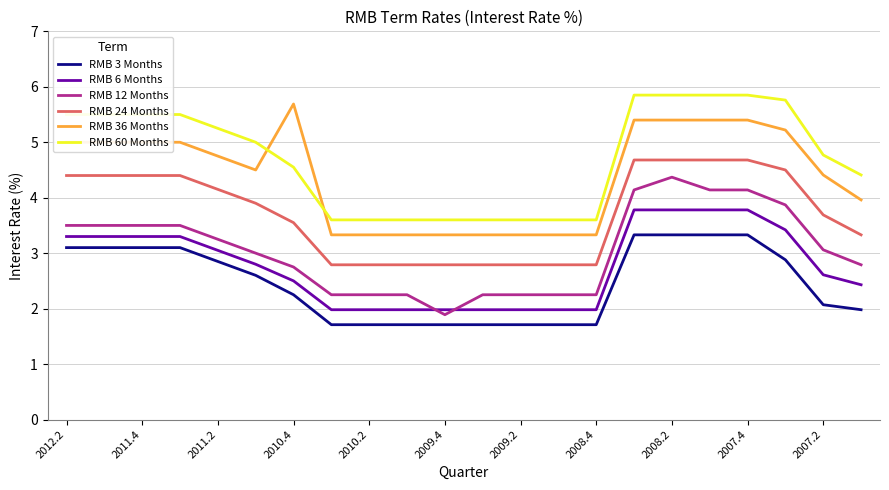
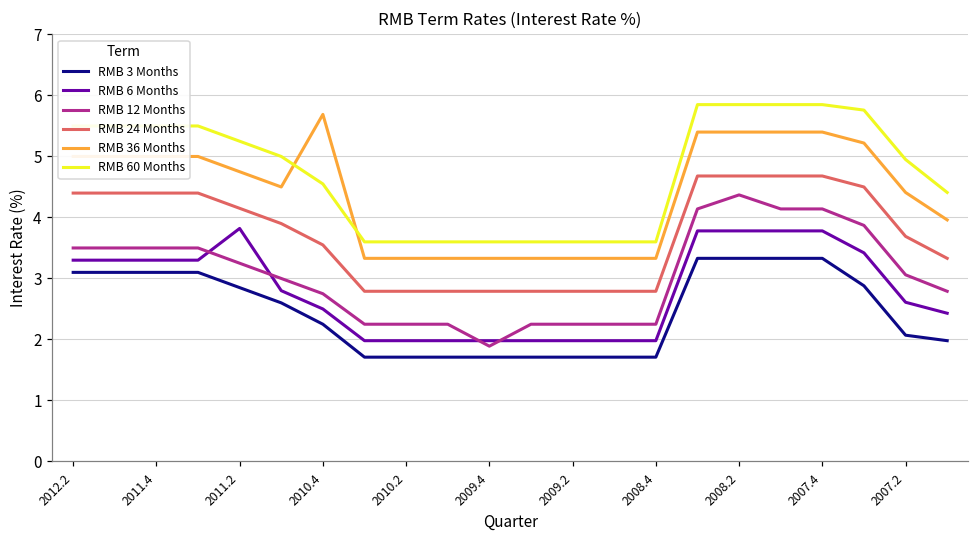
  {
    "RMB 3 Months": {
      "2012.2": 3.1,
      "2011.4": 3.1,
      "2011.2": 2.9,
      "2010.4": 2.3,
      "2010.2": 1.7,
      "2009.4": 1.7,
      "2009.2": 1.7,
      "2008.4": 1.7,
      "2008.2": 3.3,
      "2007.4": 3.3,
      "2007.2": 2.1
    },
    "RMB 6 Months": {
      "2012.2": 3.3,
      "2011.4": 3.3,
-     "2011.2": 3.1,
+     "2011.2": 3.8,
      "2010.4": 2.5,
      "2010.2": 2.0,
      "2009.4": 2.0,
      "2009.2": 2.0,
      "2008.4": 2.0,
      "2008.2": 3.8,
      "2007.4": 3.8,
      "2007.2": 2.6
    },
    "RMB 12 Months": {
      "2012.2": 3.5,
      "2011.4": 3.5,
      "2011.2": 3.3,
      "2010.4": 2.8,
      "2010.2": 2.3,
      "2009.4": 1.9,
      "2009.2": 2.3,
      "2008.4": 2.3,
      "2008.2": 4.4,
      "2007.4": 4.1,
      "2007.2": 3.1
    },
    "RMB 24 Months": {
      "2012.2": 4.4,
      "2011.4": 4.4,
      "2011.2": 4.2,
      "2010.4": 3.6,
      "2010.2": 2.8,
      "2009.4": 2.8,
      "2009.2": 2.8,
      "2008.4": 2.8,
      "2008.2": 4.7,
      "2007.4": 4.7,
      "2007.2": 3.7
    },
    "RMB 36 Months": {
      "2011.2": 4.8,
      "2010.4": 5.7,
      "2010.2": 3.3,
      "2009.4": 3.3,
      "2009.2": 3.3,
      "2008.4": 3.3,
      "2008.2": 5.4,
      "2007.4": 5.4,
      "2007.2": 4.4
    },
    "RMB 60 Months": {
      "2011.2": 5.3,
      "2010.4": 4.6,
      "2010.2": 3.6,
      "2009.4": 3.6,
      "2009.2": 3.6,
      "2008.4": 3.6,
      "2008.2": 5.9,
      "2007.4": 5.9,
-     "2007.2": 4.8
+     "2007.2": 5.0
    }
  }
